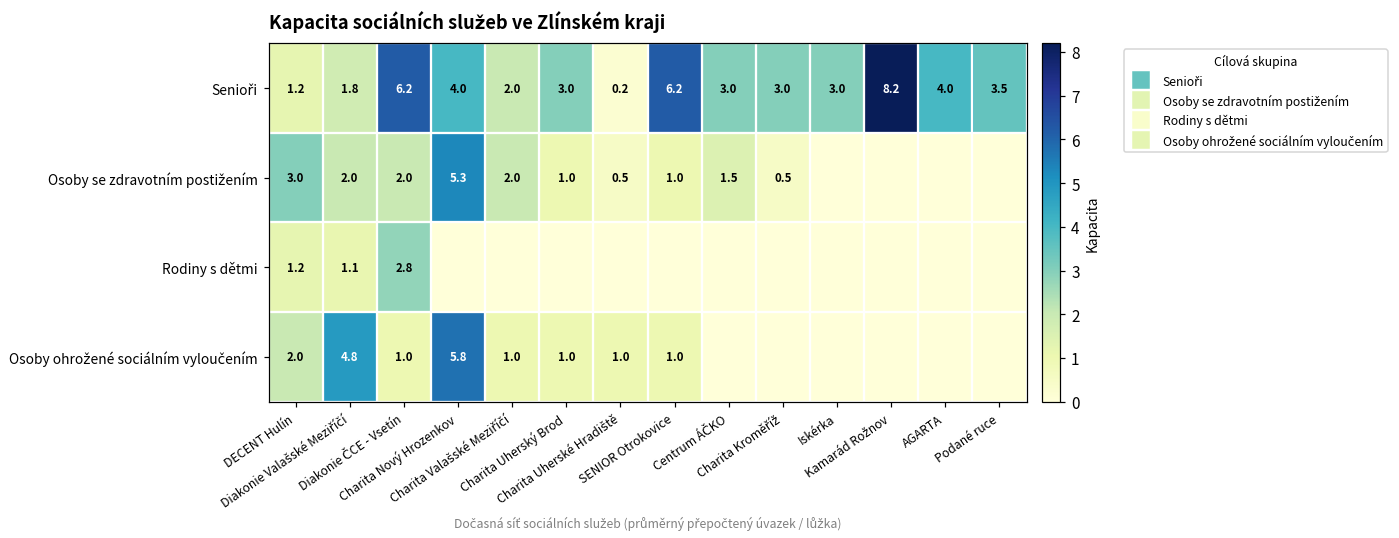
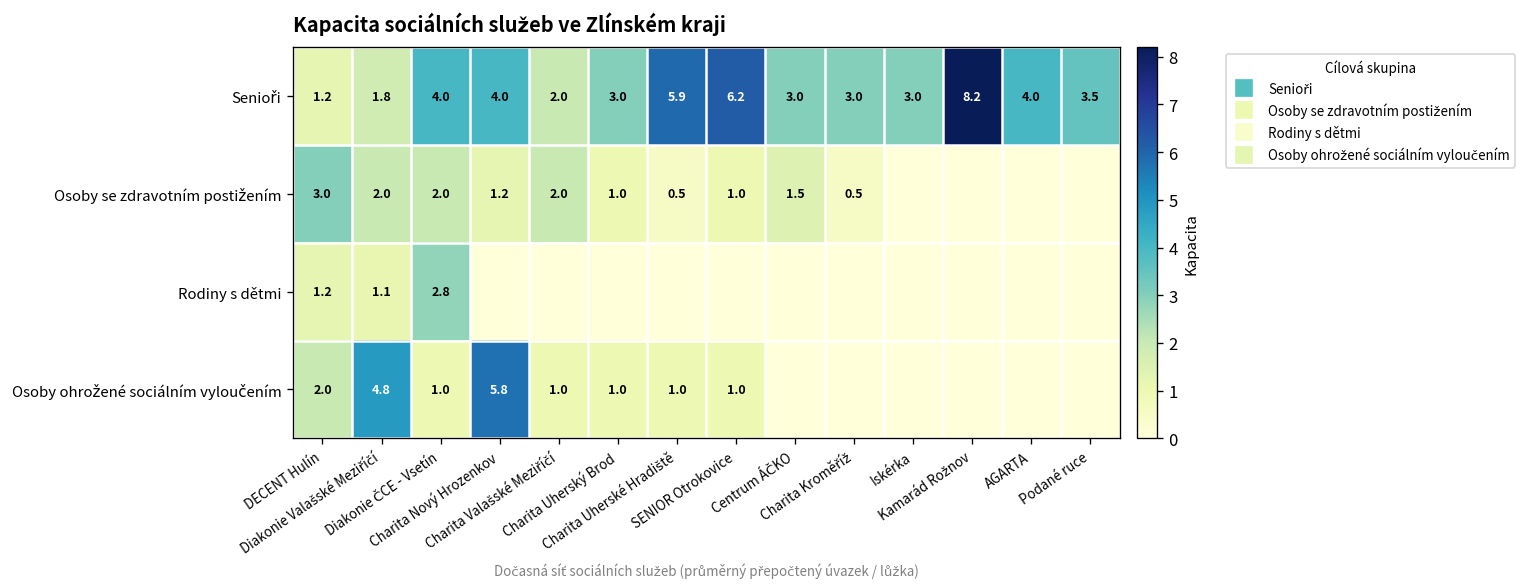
  {
    "Senioři": {
      "DECENT Hulín": 1.2,
      "Diakonie Valašské Meziříčí": 1.8,
-     "Diakonie ČCE - Vsetín": 6.2,
+     "Diakonie ČCE - Vsetín": 4.0,
      "Charita Nový Hrozenkov": 4.0,
      "Charita Valašské Meziříčí": 2.0,
      "Charita Uherský Brod": 3.0,
-     "Charita Uherské Hradiště": 0.2,
+     "Charita Uherské Hradiště": 5.9,
      "SENIOR Otrokovice": 6.2,
      "Centrum ÁČKO": 3.0,
      "Charita Kroměříž": 3.0,
      "Iskérka": 3.0,
      "Kamarád Rožnov": 8.2,
      "AGARTA": 4.0,
      "Podané ruce": 3.5
    },
    "Osoby se zdravotním postižením": {
      "DECENT Hulín": 3.0,
      "Diakonie Valašské Meziříčí": 2.0,
      "Diakonie ČCE - Vsetín": 2.0,
-     "Charita Nový Hrozenkov": 5.3,
+     "Charita Nový Hrozenkov": 1.2,
      "Charita Valašské Meziříčí": 2.0,
      "Charita Uherský Brod": 1.0,
      "Charita Uherské Hradiště": 0.5,
      "SENIOR Otrokovice": 1.0,
      "Centrum ÁČKO": 1.5,
      "Charita Kroměříž": 0.5
    },
    "Rodiny s dětmi": {
      "DECENT Hulín": 1.2,
      "Diakonie Valašské Meziříčí": 1.1,
      "Diakonie ČCE - Vsetín": 2.8
    },
    "Osoby ohrožené sociálním vyloučením": {
      "DECENT Hulín": 2.0,
      "Diakonie Valašské Meziříčí": 4.8,
      "Diakonie ČCE - Vsetín": 1.0,
      "Charita Nový Hrozenkov": 5.8,
      "Charita Valašské Meziříčí": 1.0,
      "Charita Uherský Brod": 1.0,
      "Charita Uherské Hradiště": 1.0,
      "SENIOR Otrokovice": 1.0
    }
  }
